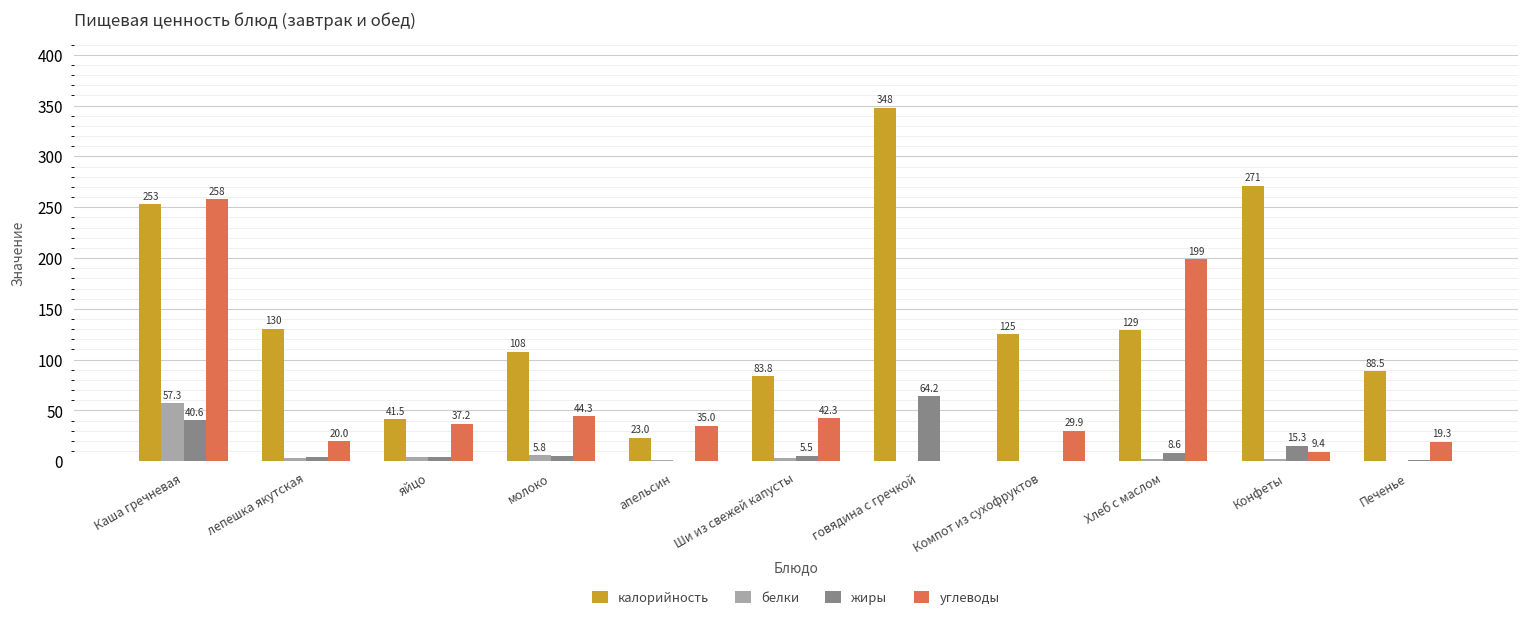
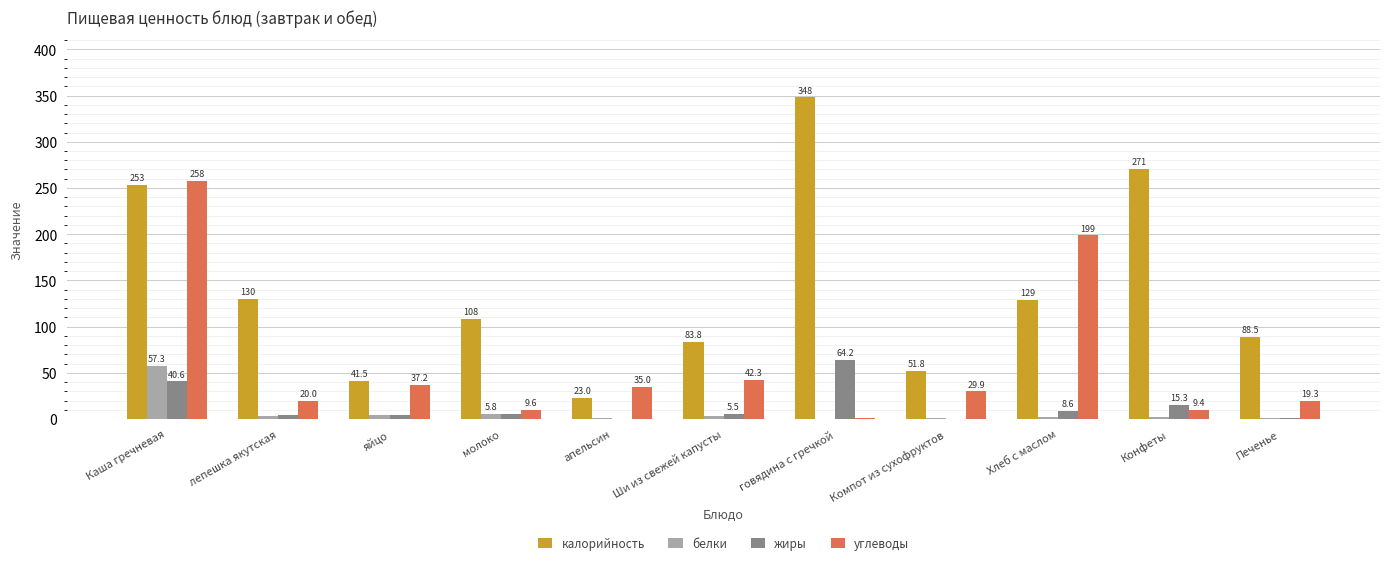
  {
    "калорийность": {
      "Каша гречневая": 253,
      "лепешка якутская": 130,
      "яйцо": 41.5,
      "молоко": 108,
      "апельсин": 23.0,
      "Ши из свежей капусты": 83.8,
      "говядина с гречкой": 348,
-     "Компот из сухофруктов": 125,
+     "Компот из сухофруктов": 51.8,
      "Хлеб с маслом": 129,
      "Конфеты": 271,
      "Печенье": 88.5
    },
    "углеводы": {
      "Каша гречневая": 258,
      "лепешка якутская": 20.0,
      "яйцо": 37.2,
-     "молоко": 44.3,
+     "молоко": 9.6,
      "апельсин": 35.0,
      "Ши из свежей капусты": 42.3,
      "Компот из сухофруктов": 29.9,
      "Хлеб с маслом": 199,
      "Конфеты": 9.4,
      "Печенье": 19.3
    }
  }
